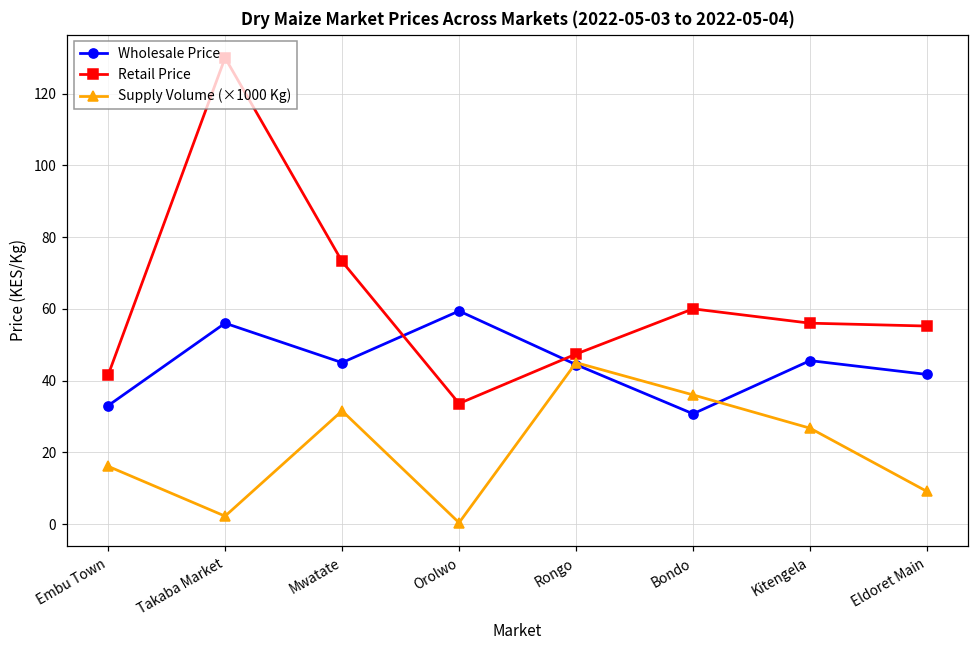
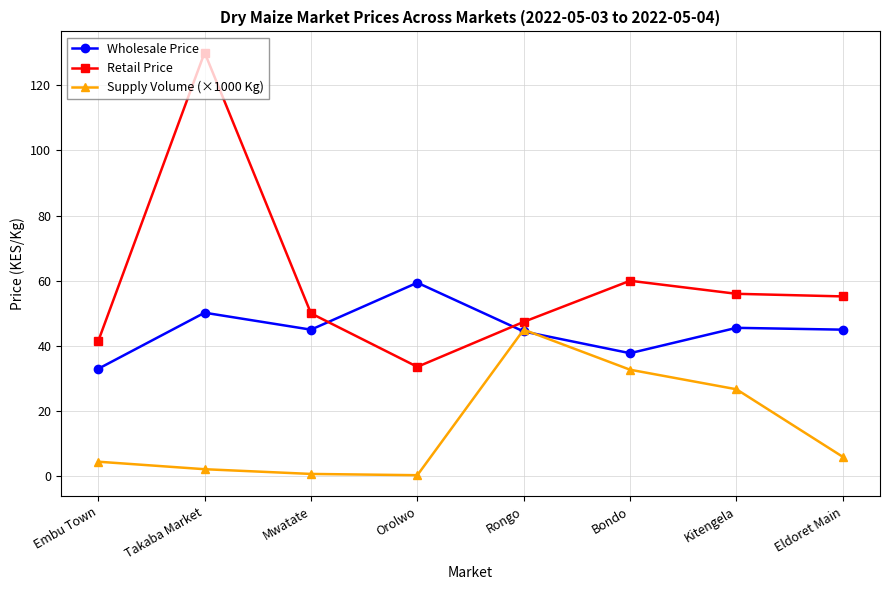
  {
    "Wholesale Price": {
      "Embu Town": 33,
-     "Takaba Market": 56,
+     "Takaba Market": 50,
      "Mwatate": 45,
      "Orolwo": 59,
-     "Bondo": 31,
+     "Bondo": 38,
      "Kitengela": 46,
-     "Eldoret Main": 42
+     "Eldoret Main": 45
    },
    "Retail Price": {
      "Embu Town": 42,
-     "Mwatate": 73,
+     "Mwatate": 50,
      "Orolwo": 34,
      "Rongo": 47,
      "Bondo": 60,
      "Kitengela": 56,
      "Eldoret Main": 55
    },
    "Supply Volume (×1000 Kg)": {
-     "Embu Town": 16,
+     "Embu Town": 5,
      "Takaba Market": 2,
-     "Mwatate": 32,
+     "Mwatate": 1,
      "Orolwo": 0,
-     "Bondo": 36,
+     "Bondo": 33,
      "Kitengela": 27,
-     "Eldoret Main": 9
+     "Eldoret Main": 6
    }
  }
